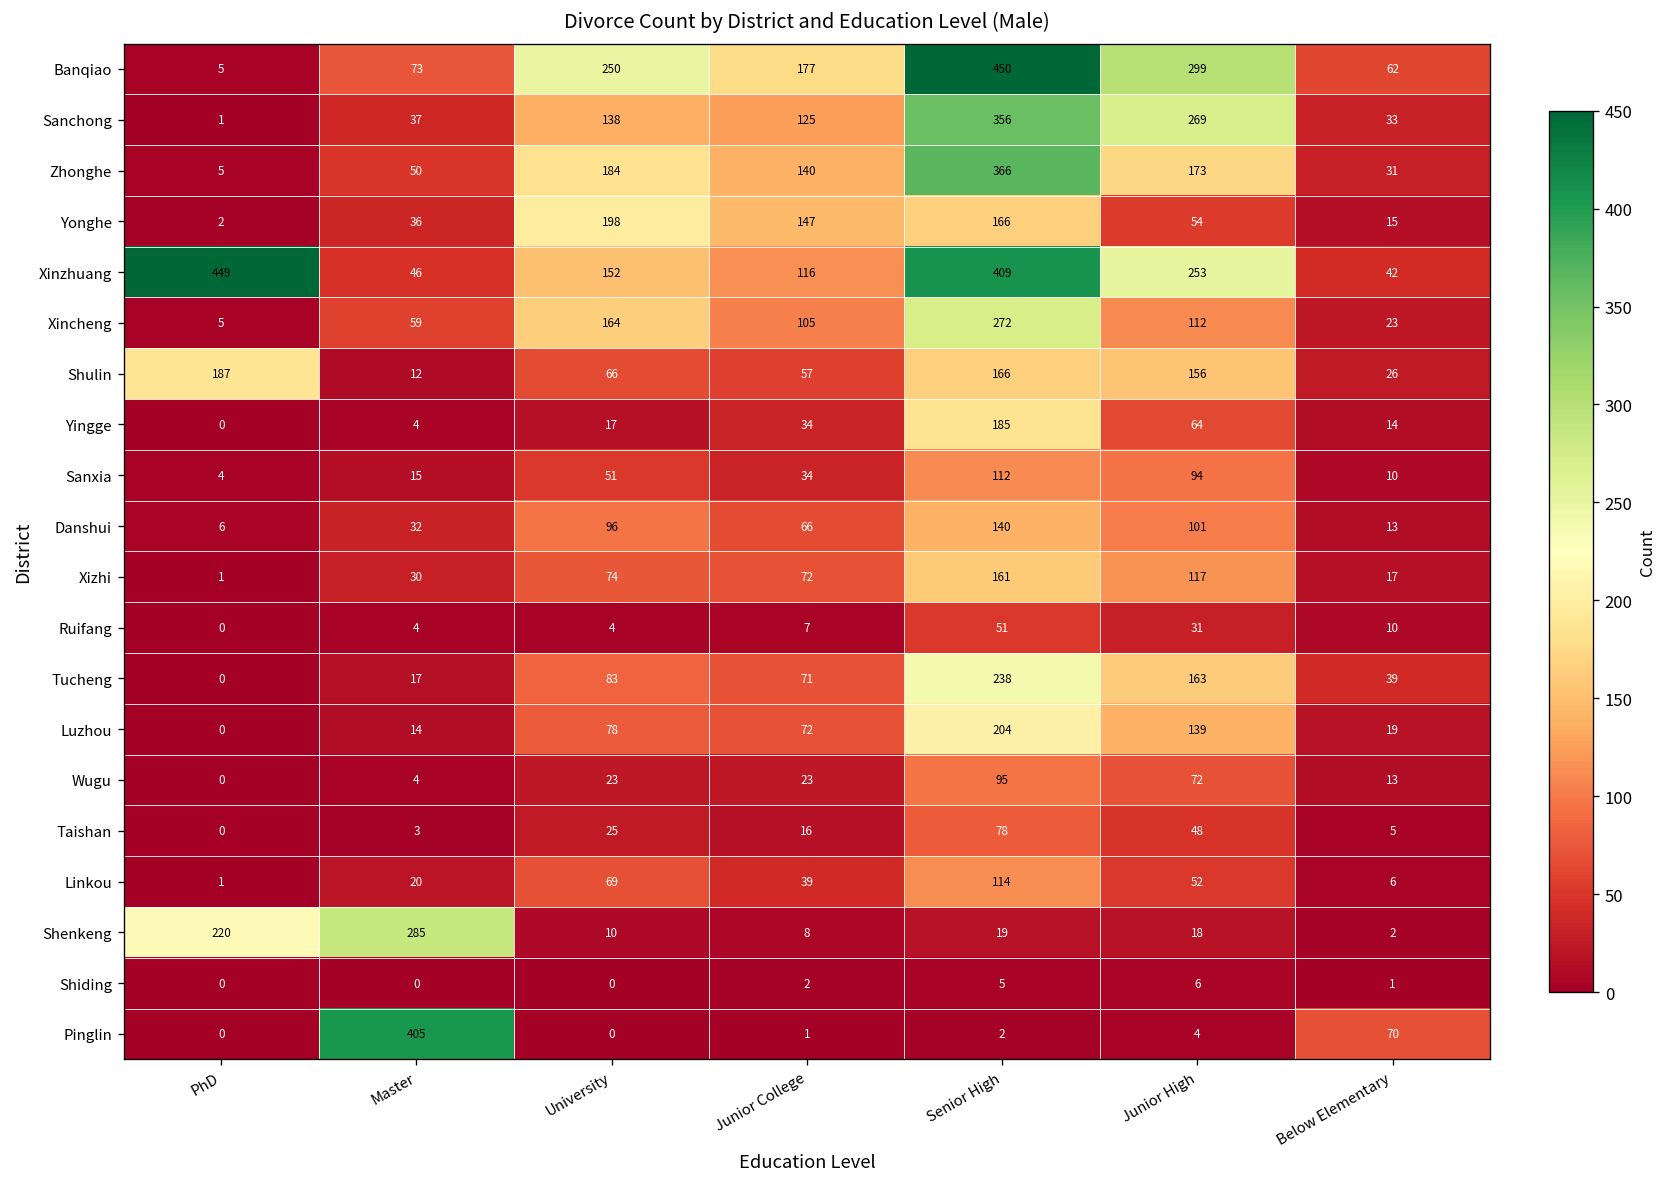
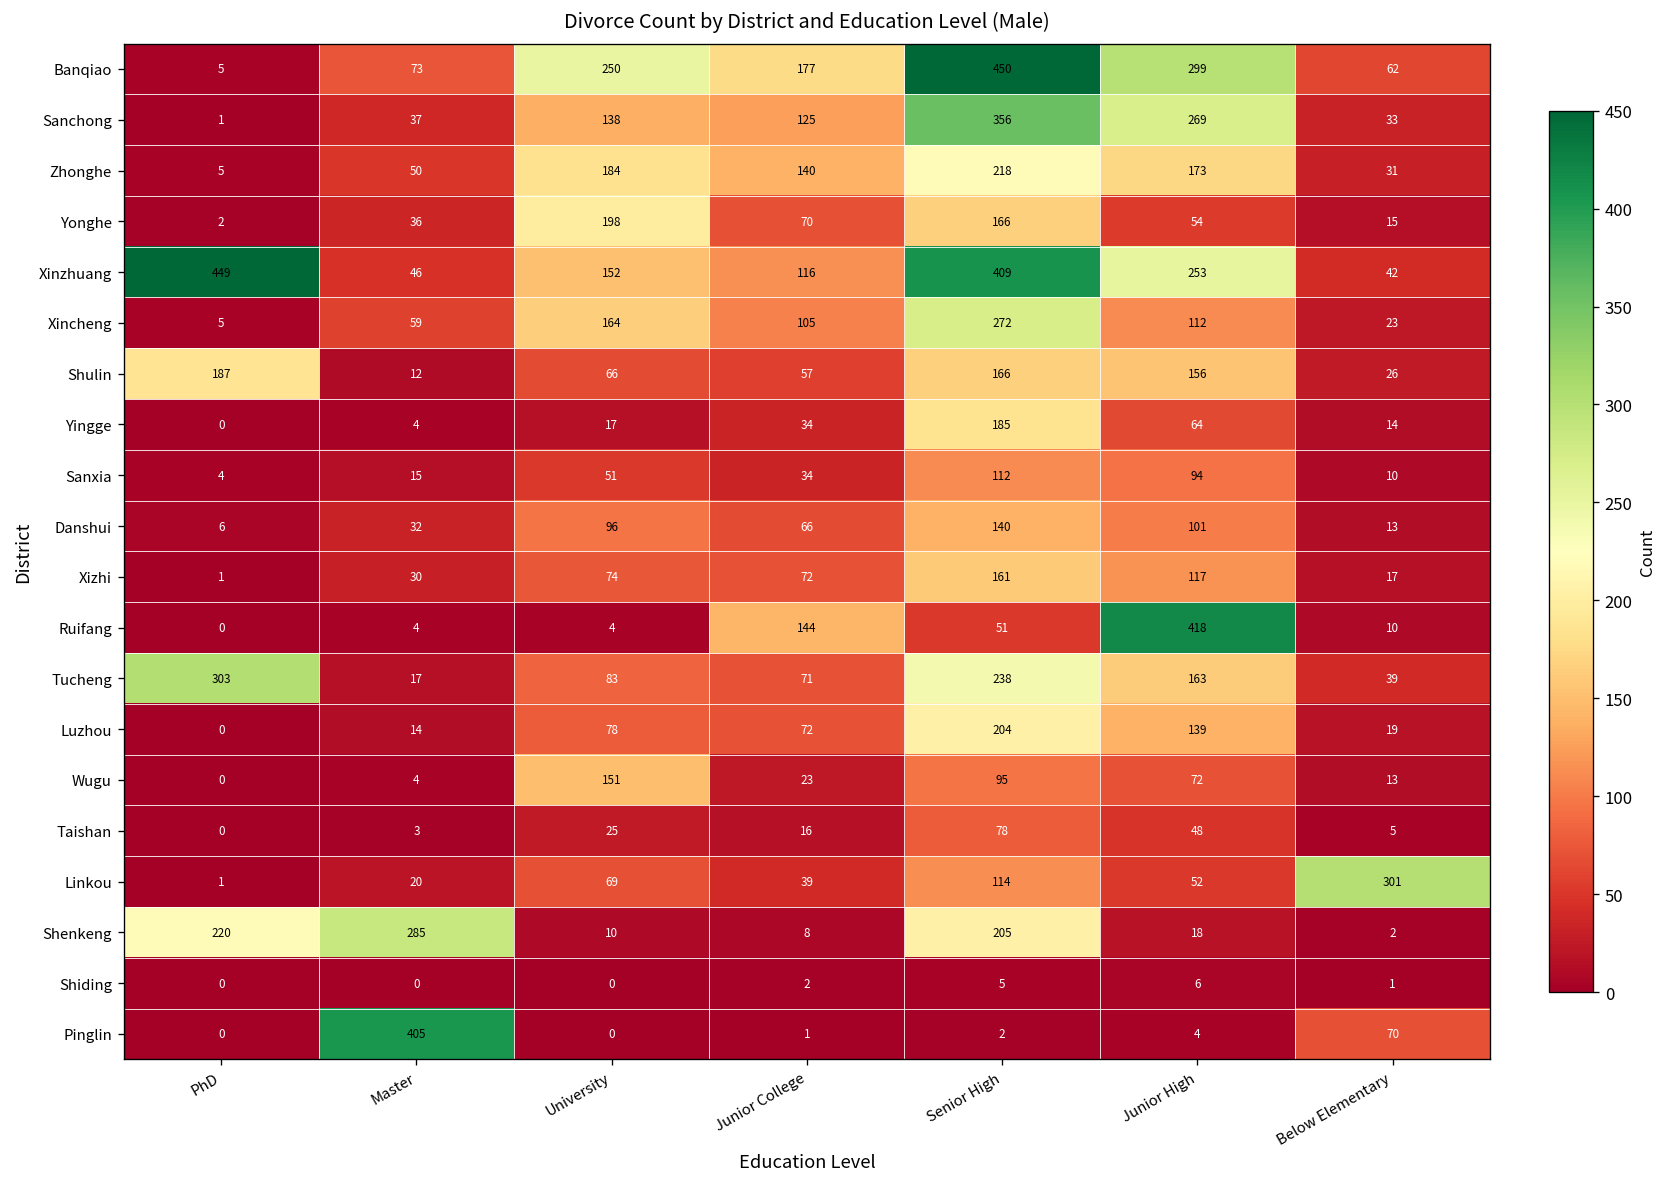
  {
    "Banqiao": {
      "PhD": 5,
      "Master": 73,
      "University": 250,
      "Junior College": 177,
      "Senior High": 450,
      "Junior High": 299,
      "Below Elementary": 62
    },
    "Sanchong": {
      "PhD": 1,
      "Master": 37,
      "University": 138,
      "Junior College": 125,
      "Senior High": 356,
      "Junior High": 269,
      "Below Elementary": 33
    },
    "Zhonghe": {
      "PhD": 5,
      "Master": 50,
      "University": 184,
      "Junior College": 140,
-     "Senior High": 366,
+     "Senior High": 218,
      "Junior High": 173,
      "Below Elementary": 31
    },
    "Yonghe": {
      "PhD": 2,
      "Master": 36,
      "University": 198,
-     "Junior College": 147,
+     "Junior College": 70,
      "Senior High": 166,
      "Junior High": 54,
      "Below Elementary": 15
    },
    "Xinzhuang": {
      "PhD": 449,
      "Master": 46,
      "University": 152,
      "Junior College": 116,
      "Senior High": 409,
      "Junior High": 253,
      "Below Elementary": 42
    },
    "Xincheng": {
      "PhD": 5,
      "Master": 59,
      "University": 164,
      "Junior College": 105,
      "Senior High": 272,
      "Junior High": 112,
      "Below Elementary": 23
    },
    "Shulin": {
      "PhD": 187,
      "Master": 12,
      "University": 66,
      "Junior College": 57,
      "Senior High": 166,
      "Junior High": 156,
      "Below Elementary": 26
    },
    "Yingge": {
      "PhD": 0,
      "Master": 4,
      "University": 17,
      "Junior College": 34,
      "Senior High": 185,
      "Junior High": 64,
      "Below Elementary": 14
    },
    "Sanxia": {
      "PhD": 4,
      "Master": 15,
      "University": 51,
      "Junior College": 34,
      "Senior High": 112,
      "Junior High": 94,
      "Below Elementary": 10
    },
    "Danshui": {
      "PhD": 6,
      "Master": 32,
      "University": 96,
      "Junior College": 66,
      "Senior High": 140,
      "Junior High": 101,
      "Below Elementary": 13
    },
    "Xizhi": {
      "PhD": 1,
      "Master": 30,
      "University": 74,
      "Junior College": 72,
      "Senior High": 161,
      "Junior High": 117,
      "Below Elementary": 17
    },
    "Ruifang": {
      "PhD": 0,
      "Master": 4,
      "University": 4,
-     "Junior College": 7,
+     "Junior College": 144,
      "Senior High": 51,
-     "Junior High": 31,
+     "Junior High": 418,
      "Below Elementary": 10
    },
    "Tucheng": {
-     "PhD": 0,
+     "PhD": 303,
      "Master": 17,
      "University": 83,
      "Junior College": 71,
      "Senior High": 238,
      "Junior High": 163,
      "Below Elementary": 39
    },
    "Luzhou": {
      "PhD": 0,
      "Master": 14,
      "University": 78,
      "Junior College": 72,
      "Senior High": 204,
      "Junior High": 139,
      "Below Elementary": 19
    },
    "Wugu": {
      "PhD": 0,
      "Master": 4,
-     "University": 23,
+     "University": 151,
      "Junior College": 23,
      "Senior High": 95,
      "Junior High": 72,
      "Below Elementary": 13
    },
    "Taishan": {
      "PhD": 0,
      "Master": 3,
      "University": 25,
      "Junior College": 16,
      "Senior High": 78,
      "Junior High": 48,
      "Below Elementary": 5
    },
    "Linkou": {
      "PhD": 1,
      "Master": 20,
      "University": 69,
      "Junior College": 39,
      "Senior High": 114,
      "Junior High": 52,
-     "Below Elementary": 6
+     "Below Elementary": 301
    },
    "Shenkeng": {
      "PhD": 220,
      "Master": 285,
      "University": 10,
      "Junior College": 8,
-     "Senior High": 19,
+     "Senior High": 205,
      "Junior High": 18,
      "Below Elementary": 2
    },
    "Shiding": {
      "PhD": 0,
      "Master": 0,
      "University": 0,
      "Junior College": 2,
      "Senior High": 5,
      "Junior High": 6,
      "Below Elementary": 1
    },
    "Pinglin": {
      "PhD": 0,
      "Master": 405,
      "University": 0,
      "Junior College": 1,
      "Senior High": 2,
      "Junior High": 4,
      "Below Elementary": 70
    }
  }
